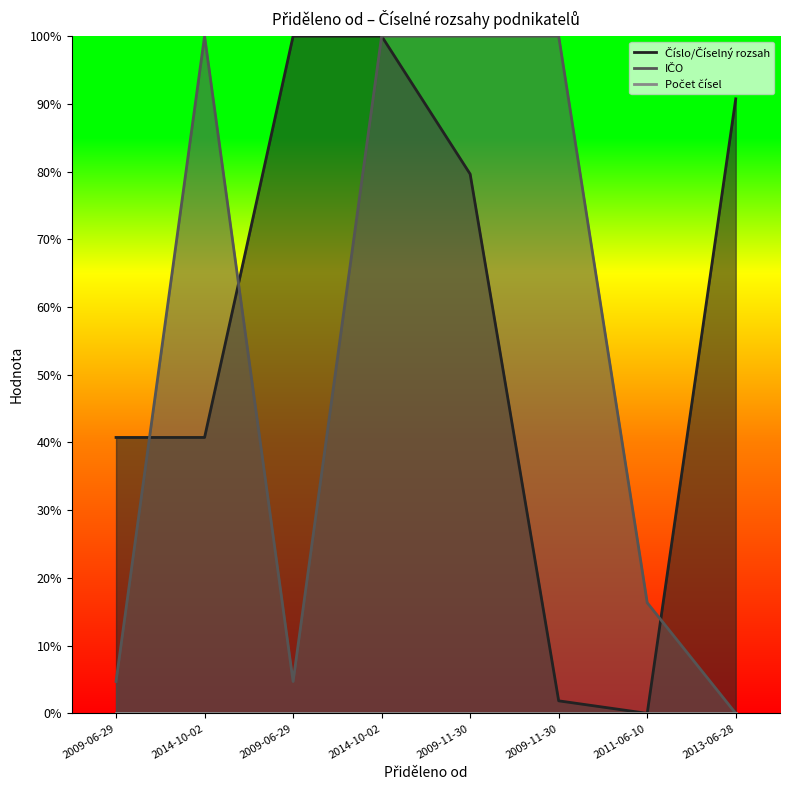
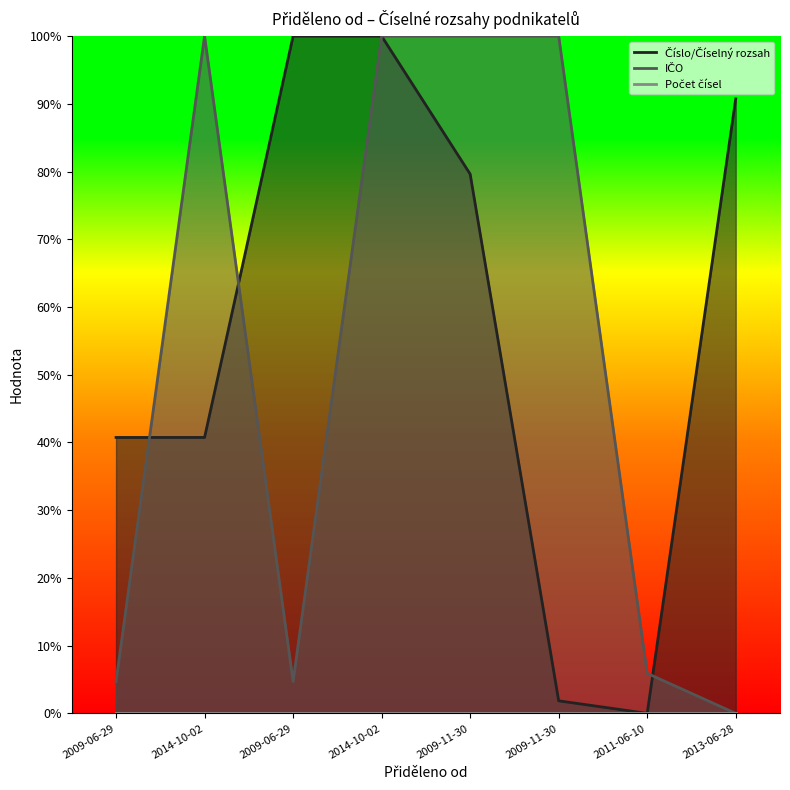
  {
    "Číslo/Číselný rozsah": {
      "2013-06-28": "91%"
    },
    "IČO": {
-     "2011-06-10": "16%"
+     "2011-06-10": "6%"
    }
  }
